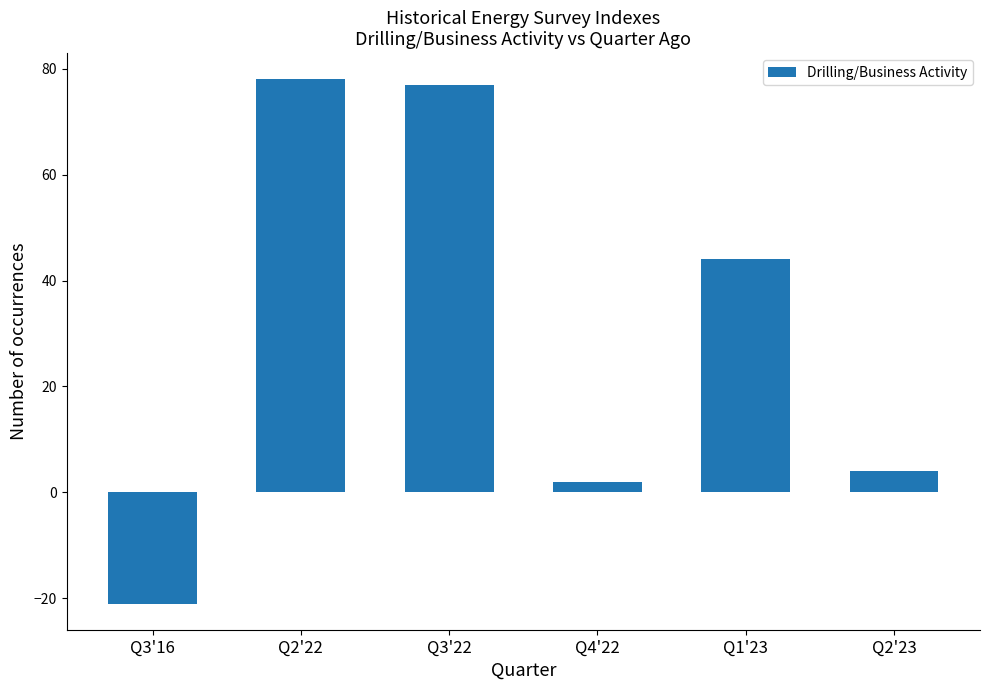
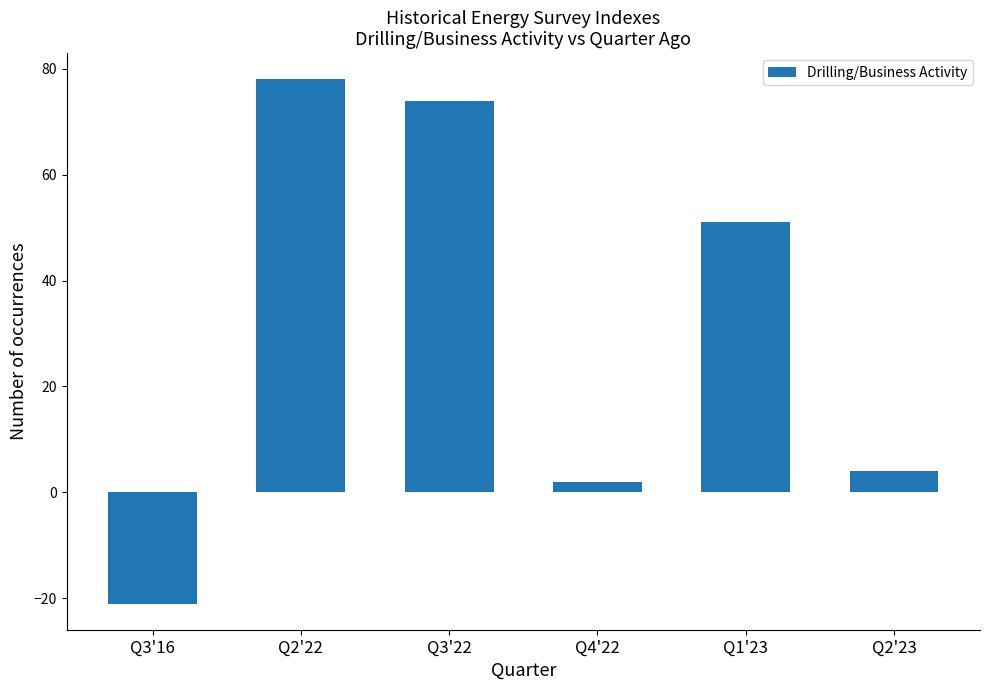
  {
    "Q3'16": -21,
    "Q2'22": 78,
-   "Q3'22": 77,
+   "Q3'22": 74,
    "Q4'22": 2,
-   "Q1'23": 44,
+   "Q1'23": 51,
    "Q2'23": 4
  }
